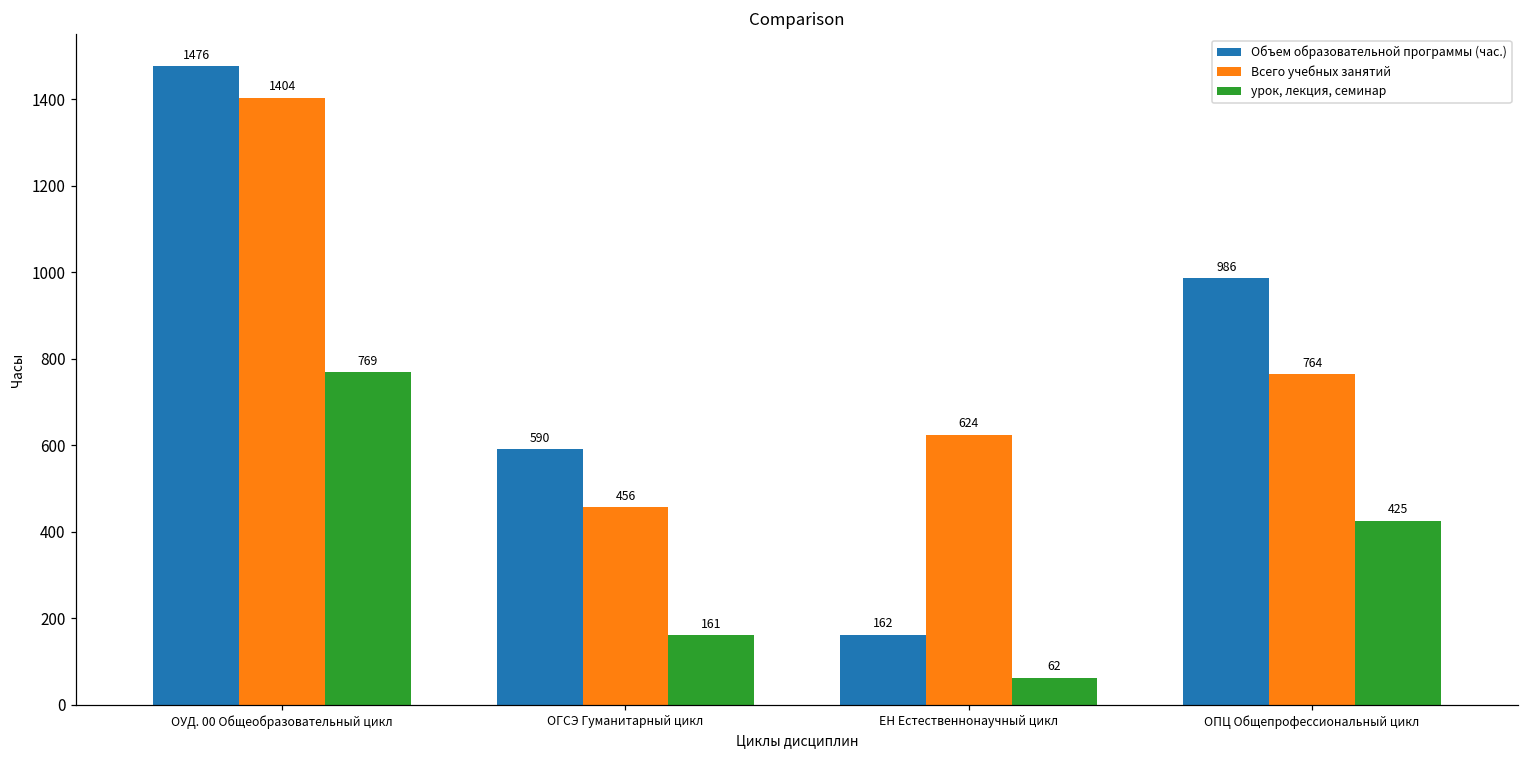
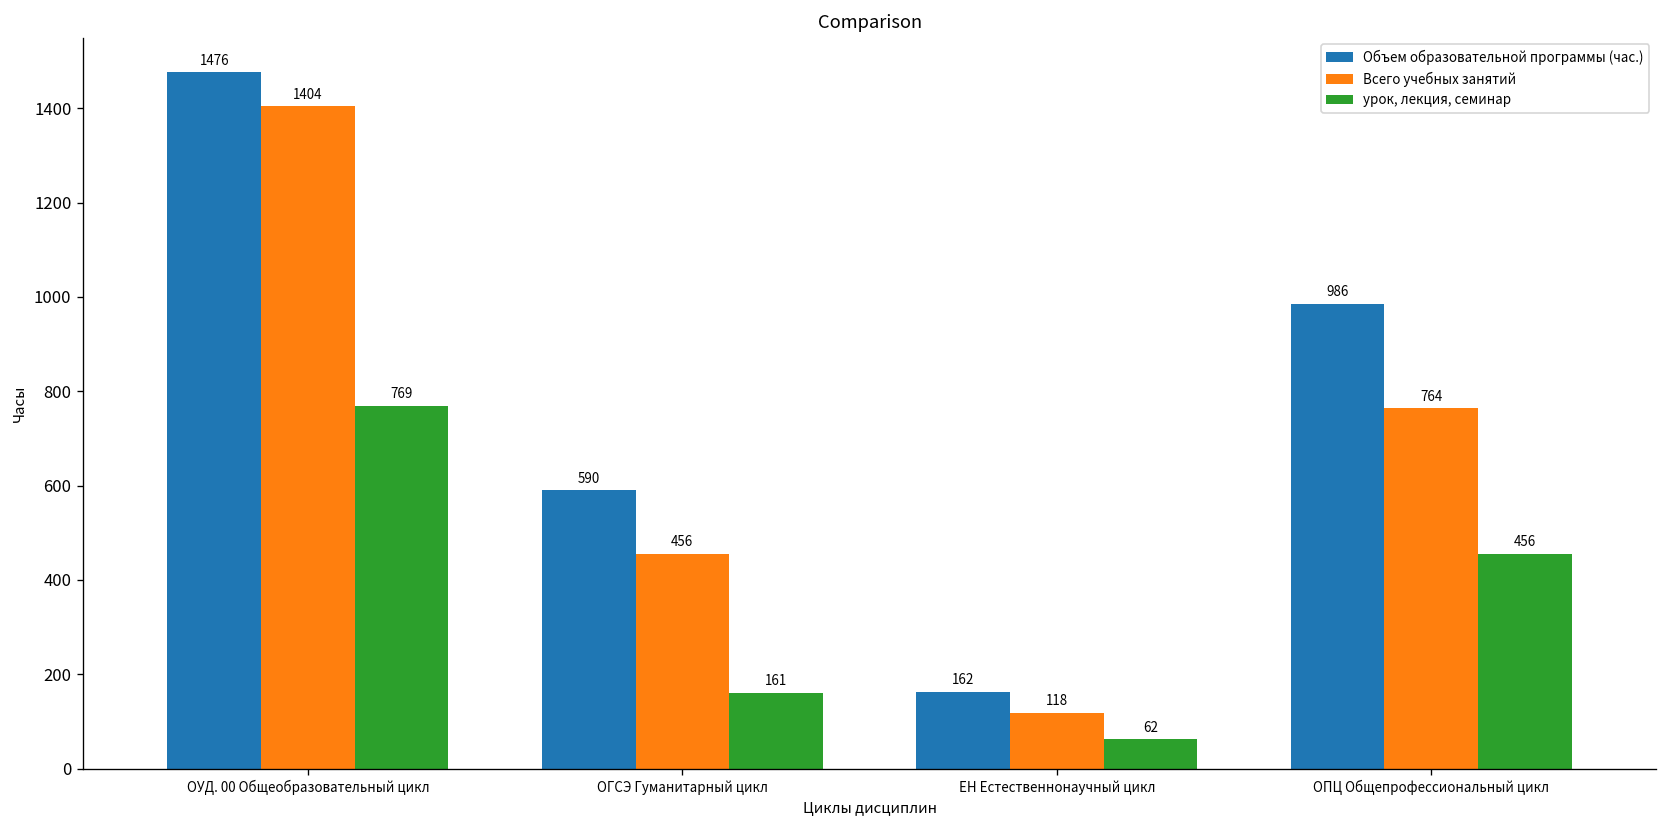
  {
    "Объем образовательной программы (час.)": {
      "ОУД. 00 Общеобразовательный цикл": 1476,
      "ОГСЭ Гуманитарный цикл": 590,
      "ЕН Естественнонаучный цикл": 162,
      "ОПЦ Общепрофессиональный цикл": 986
    },
    "Всего учебных занятий": {
      "ОУД. 00 Общеобразовательный цикл": 1404,
      "ОГСЭ Гуманитарный цикл": 456,
-     "ЕН Естественнонаучный цикл": 624,
+     "ЕН Естественнонаучный цикл": 118,
      "ОПЦ Общепрофессиональный цикл": 764
    },
    "урок, лекция, семинар": {
      "ОУД. 00 Общеобразовательный цикл": 769,
      "ОГСЭ Гуманитарный цикл": 161,
      "ЕН Естественнонаучный цикл": 62,
-     "ОПЦ Общепрофессиональный цикл": 425
+     "ОПЦ Общепрофессиональный цикл": 456
    }
  }
